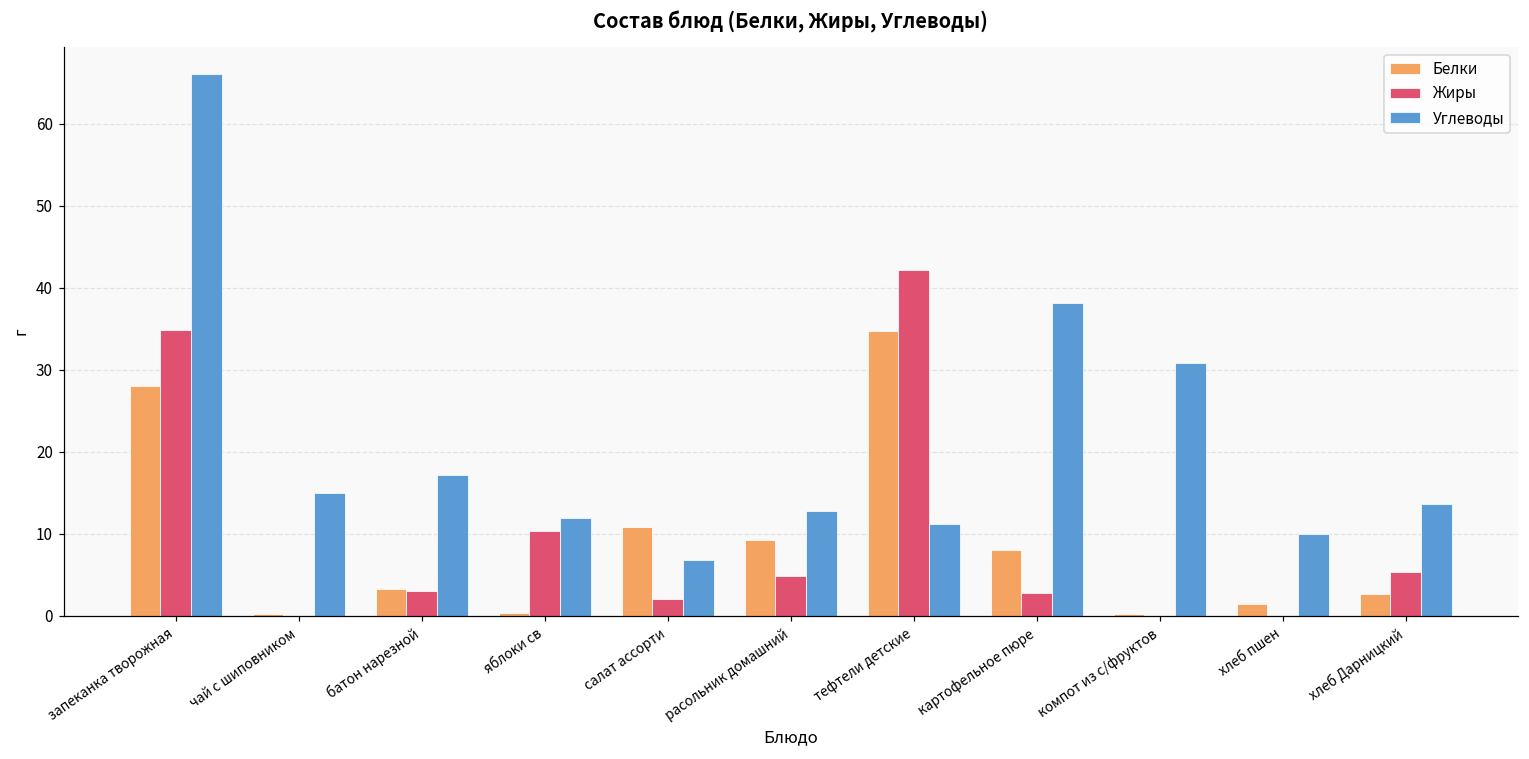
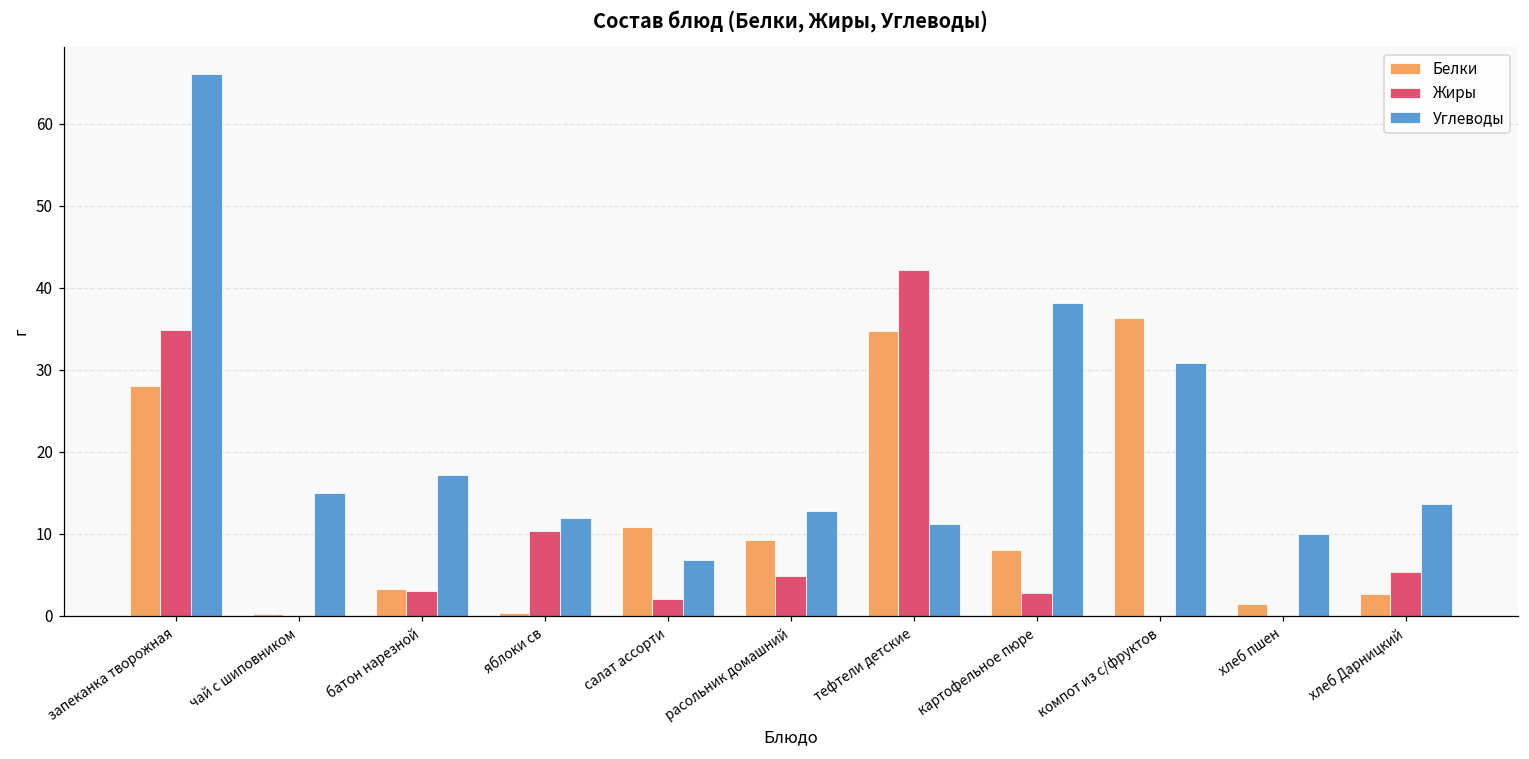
  {
    "Белки": {
      "запеканка творожная": 28,
      "батон нарезной": 3,
      "яблоки св": 0,
      "салат ассорти": 11,
      "расольник домашний": 9,
      "тефтели детские": 35,
      "картофельное пюре": 8,
-     "компот из с/фруктов": 0,
+     "компот из с/фруктов": 36,
      "хлеб пшен": 2,
      "хлеб Дарницкий": 3
    },
    "Жиры": {
      "запеканка творожная": 35,
      "батон нарезной": 3,
      "яблоки св": 10,
      "салат ассорти": 2,
      "расольник домашний": 5,
      "тефтели детские": 42,
      "картофельное пюре": 3,
      "компот из с/фруктов": 0,
      "хлеб пшен": 0,
      "хлеб Дарницкий": 5
    },
    "Углеводы": {
      "запеканка творожная": 66,
      "чай с шиповником": 15,
      "батон нарезной": 17,
      "яблоки св": 12,
      "салат ассорти": 7,
      "расольник домашний": 13,
      "тефтели детские": 11,
      "картофельное пюре": 38,
      "компот из с/фруктов": 31,
      "хлеб пшен": 10,
      "хлеб Дарницкий": 14
    }
  }
